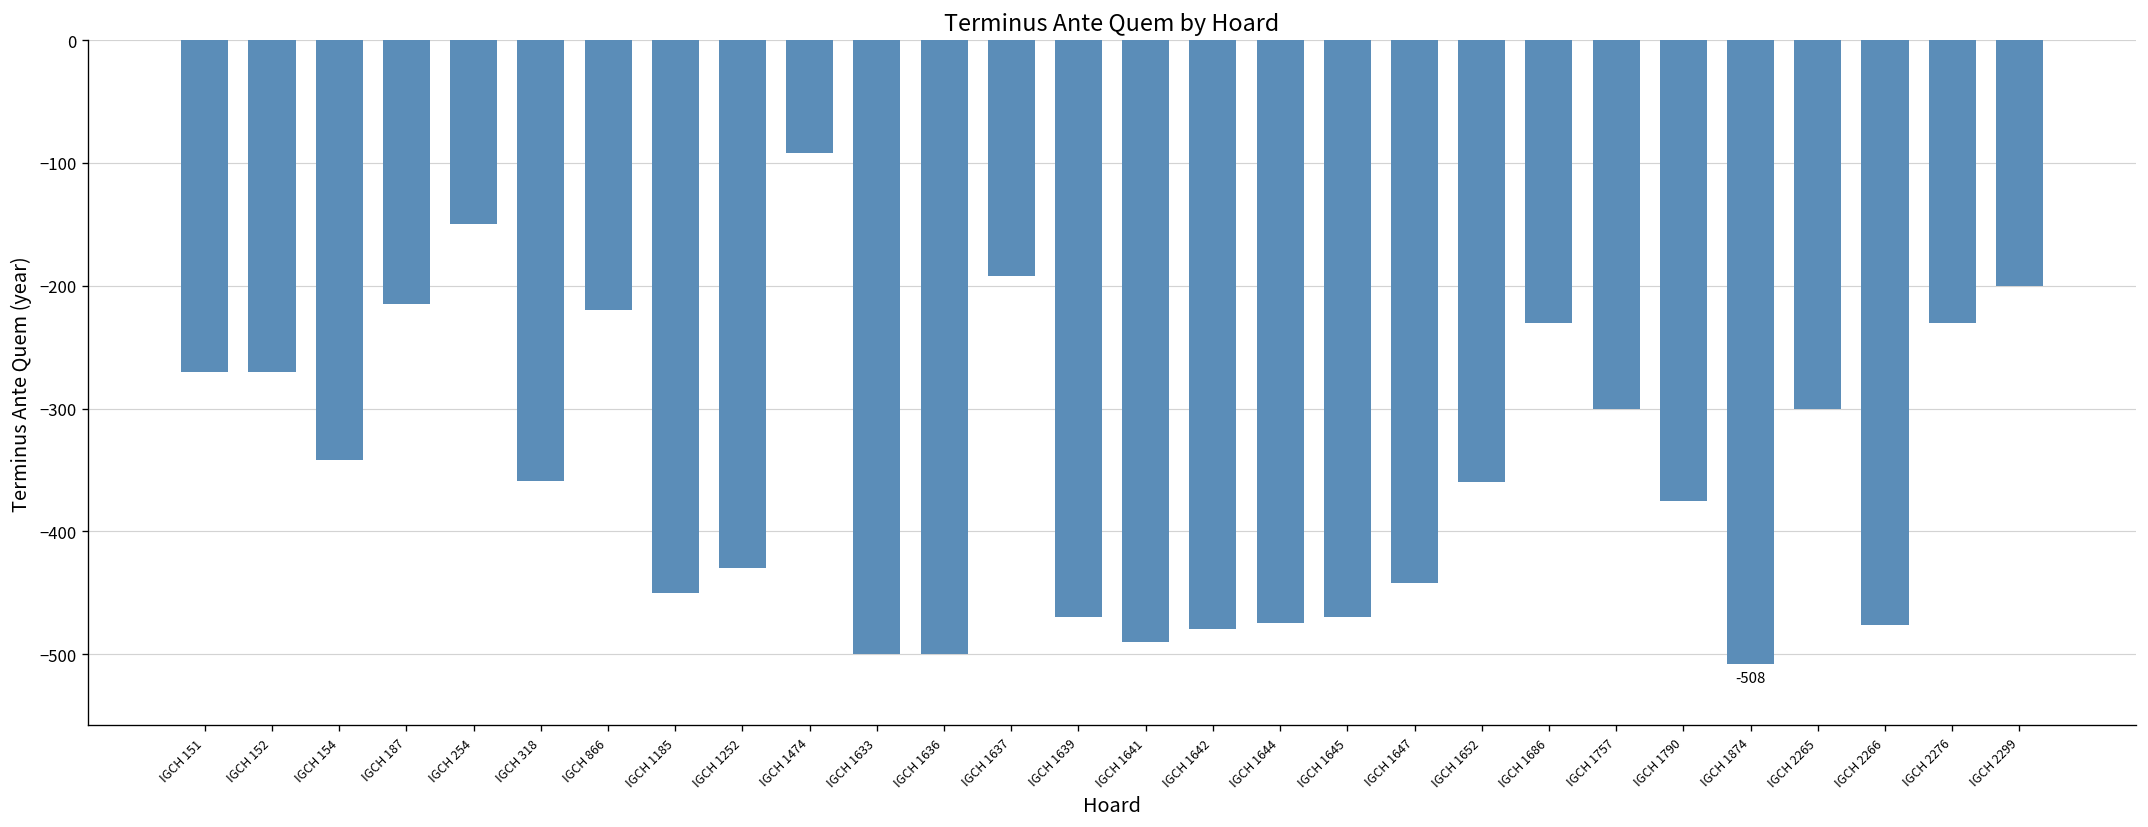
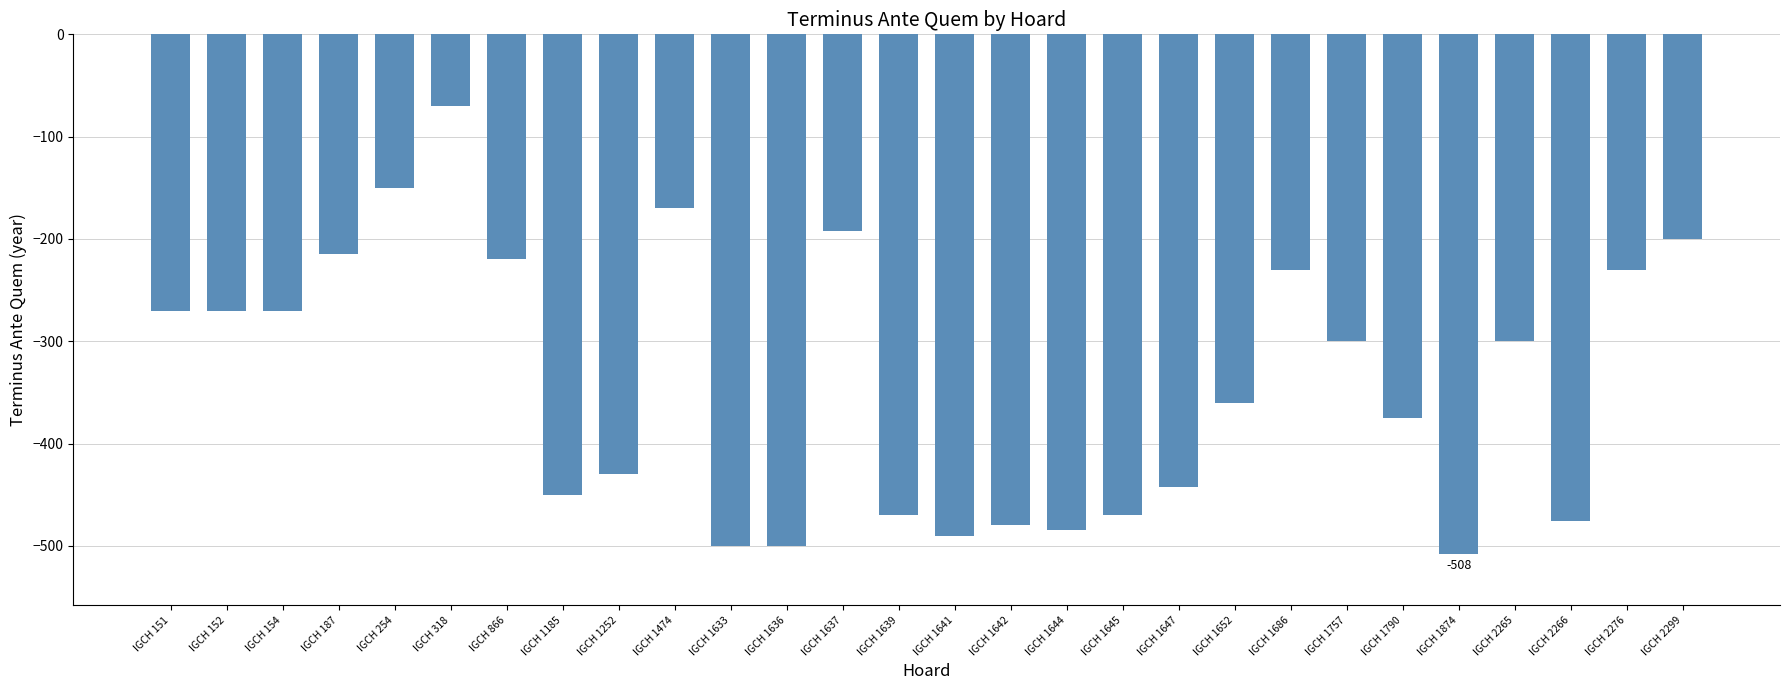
  {
    "IGCH 151": -270,
    "IGCH 152": -270,
-   "IGCH 154": -342,
+   "IGCH 154": -270,
    "IGCH 187": -215,
    "IGCH 254": -150,
-   "IGCH 318": -359,
+   "IGCH 318": -70,
    "IGCH 866": -220,
    "IGCH 1185": -450,
    "IGCH 1252": -430,
-   "IGCH 1474": -92,
+   "IGCH 1474": -170,
    "IGCH 1633": -500,
    "IGCH 1636": -500,
    "IGCH 1637": -192,
    "IGCH 1639": -470,
    "IGCH 1641": -490,
    "IGCH 1642": -480,
-   "IGCH 1644": -475,
+   "IGCH 1644": -484,
    "IGCH 1645": -470,
    "IGCH 1647": -442,
    "IGCH 1652": -360,
    "IGCH 1686": -230,
    "IGCH 1757": -300,
    "IGCH 1790": -375,
    "IGCH 2265": -300,
    "IGCH 2266": -476,
    "IGCH 2276": -230,
    "IGCH 2299": -200
  }
